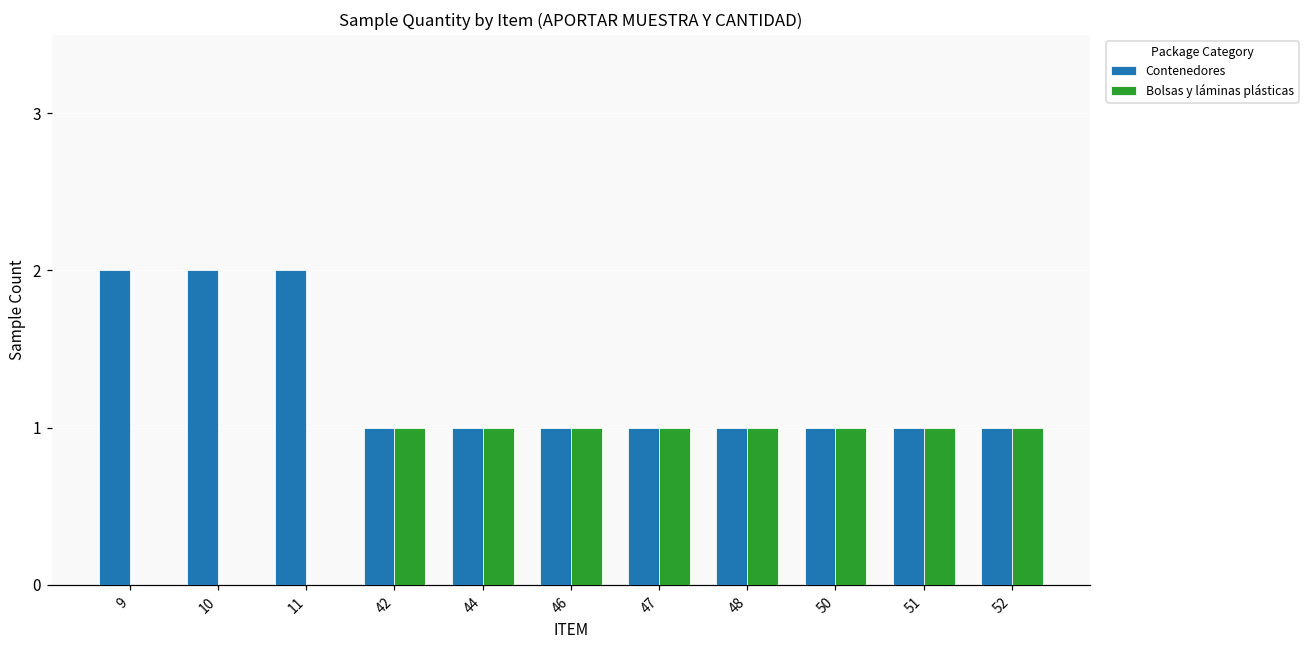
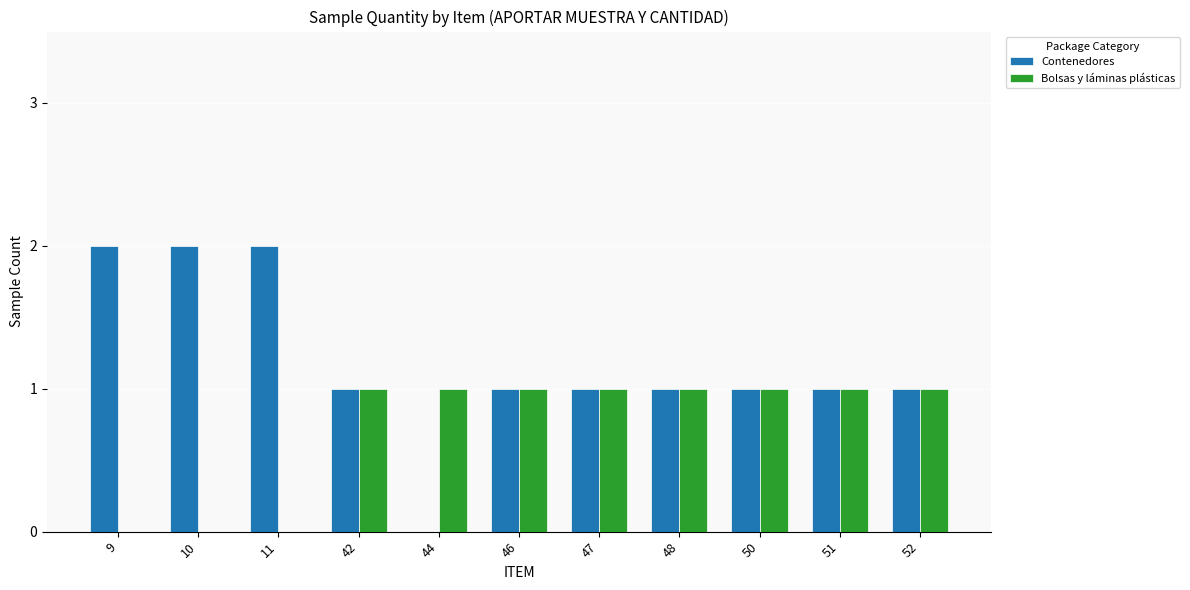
  {
    "Contenedores": {
      "9": 2,
      "10": 2,
      "11": 2,
      "42": 1,
-     "44": 1,
+     "44": 0,
      "46": 1,
      "47": 1,
      "48": 1,
      "50": 1,
      "51": 1,
      "52": 1
    },
    "Bolsas y láminas plásticas": {
      "9": 0,
      "10": 0,
      "11": 0,
      "42": 1,
      "44": 1,
      "46": 1,
      "47": 1,
      "48": 1,
      "50": 1,
      "51": 1,
      "52": 1
    }
  }
